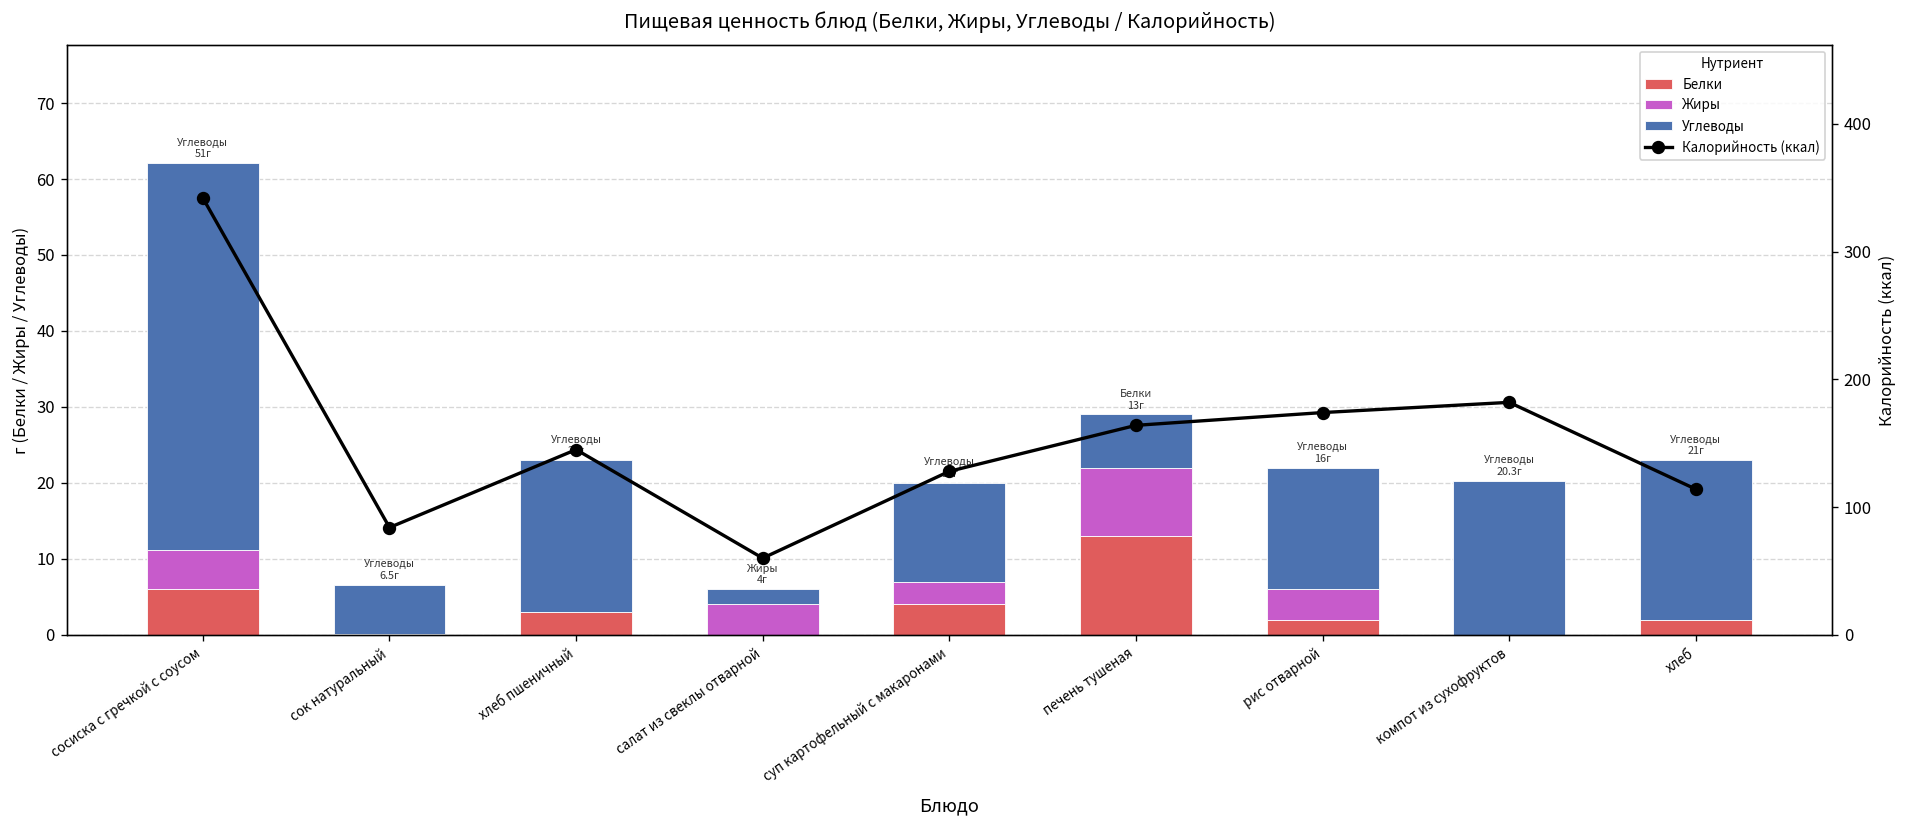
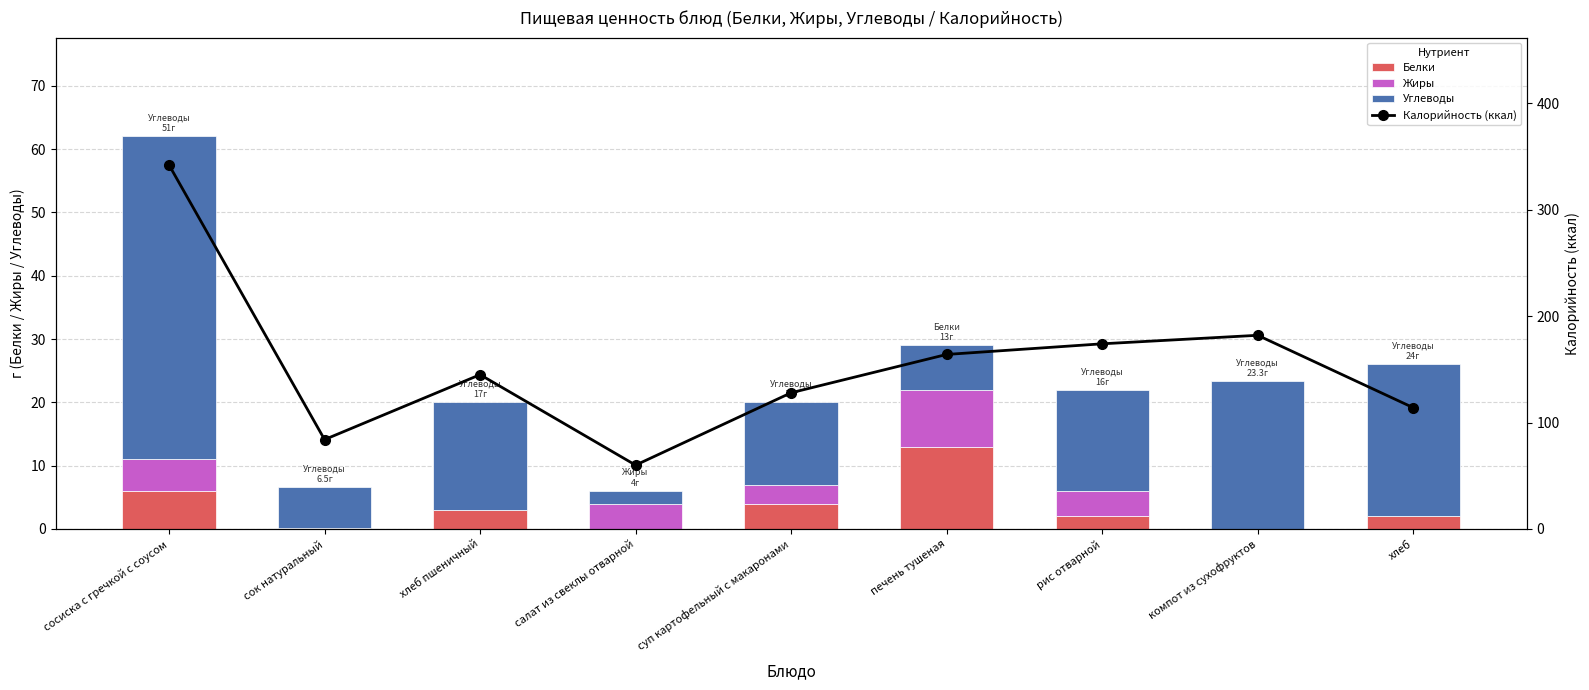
  {
    "Жиры": {
      "салат из свеклы отварной": "4г"
    },
    "Углеводы": {
      "сосиска с гречкой с соусом": "51г",
      "сок натуральный": "6.5г",
-     "хлеб пшеничный": "20г",
+     "хлеб пшеничный": "17г",
      "рис отварной": "16г",
-     "компот из сухофруктов": "20.3г",
-     "хлеб": "21г"
+     "компот из сухофруктов": "23.3г",
+     "хлеб": "24г"
    }
  }
